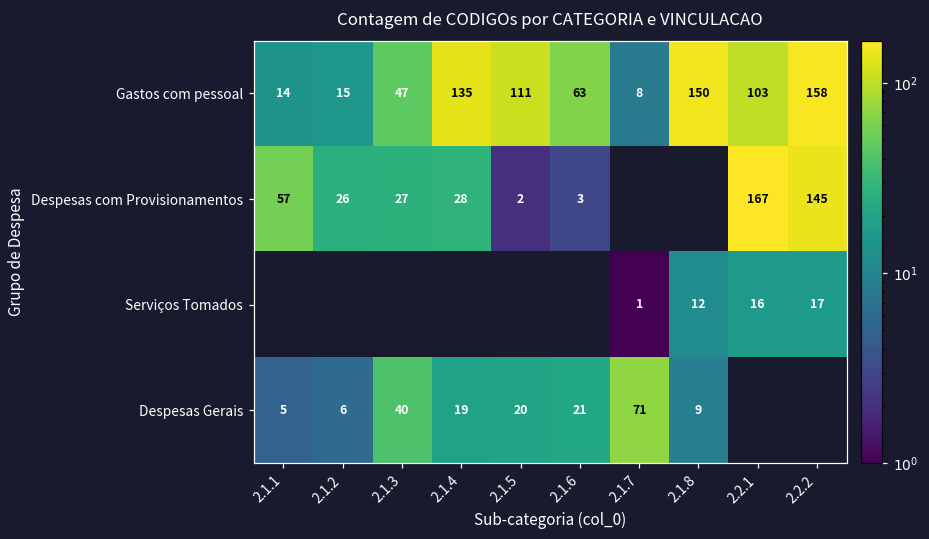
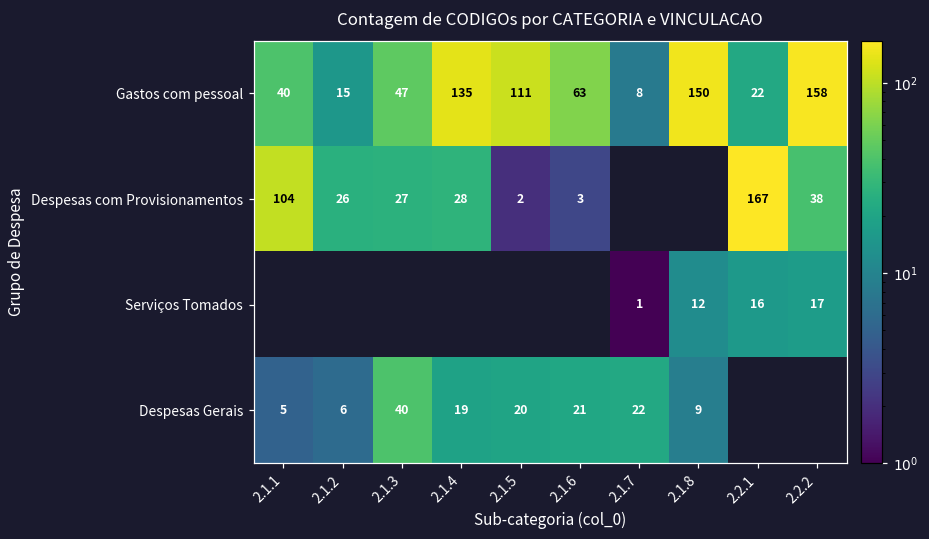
  {
    "Gastos com pessoal": {
-     "2.1.1": 14,
+     "2.1.1": 40,
      "2.1.2": 15,
      "2.1.3": 47,
      "2.1.4": 135,
      "2.1.5": 111,
      "2.1.6": 63,
      "2.1.7": 8,
      "2.1.8": 150,
-     "2.2.1": 103,
+     "2.2.1": 22,
      "2.2.2": 158
    },
    "Despesas com Provisionamentos": {
-     "2.1.1": 57,
+     "2.1.1": 104,
      "2.1.2": 26,
      "2.1.3": 27,
      "2.1.4": 28,
      "2.1.5": 2,
      "2.1.6": 3,
      "2.2.1": 167,
-     "2.2.2": 145
+     "2.2.2": 38
    },
    "Serviços Tomados": {
      "2.1.7": 1,
      "2.1.8": 12,
      "2.2.1": 16,
      "2.2.2": 17
    },
    "Despesas Gerais": {
      "2.1.1": 5,
      "2.1.2": 6,
      "2.1.3": 40,
      "2.1.4": 19,
      "2.1.5": 20,
      "2.1.6": 21,
-     "2.1.7": 71,
+     "2.1.7": 22,
      "2.1.8": 9
    }
  }
